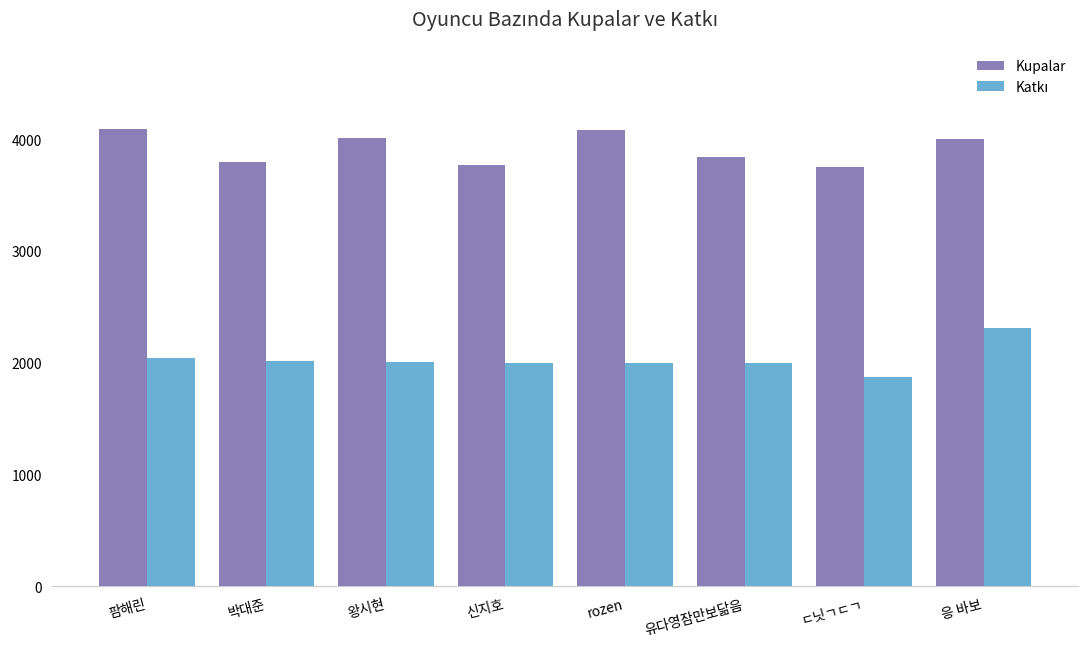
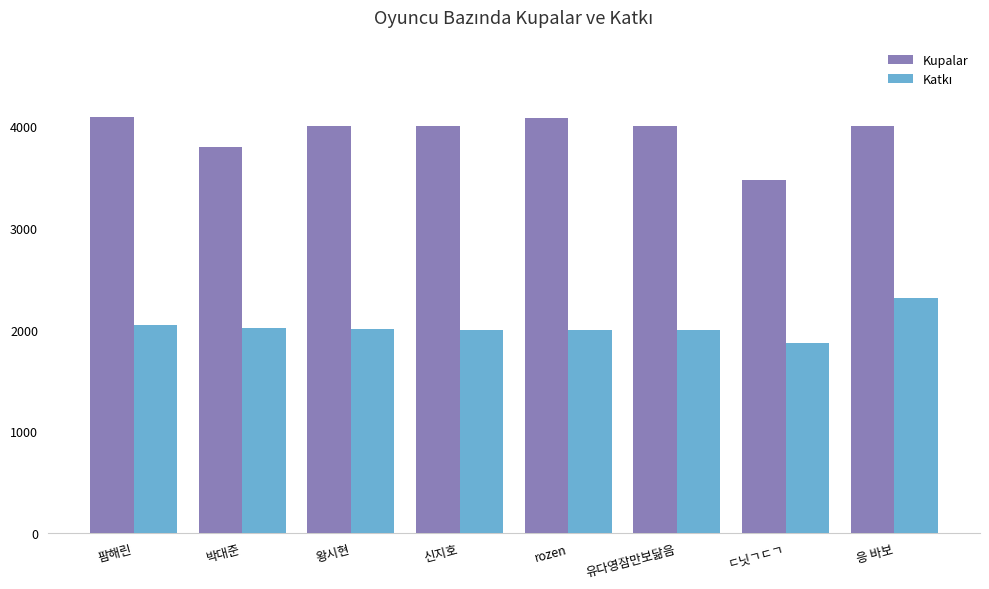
  {
    "Kupalar": {
      "팜해린": 4090,
      "박대준": 3790,
      "왕시현": 4010,
-     "신지호": 3770,
+     "신지호": 4000,
      "rozen": 4080,
-     "유다영잠만보닮음": 3840,
-     "ㄷ닛ㄱㄷㄱ": 3750,
+     "유다영잠만보닮음": 4000,
+     "ㄷ닛ㄱㄷㄱ": 3480,
      "응 바보": 4000
    },
    "Katkı": {
      "팜해린": 2040,
      "박대준": 2010,
      "왕시현": 2000,
      "신지호": 2000,
      "rozen": 2000,
      "유다영잠만보닮음": 2000,
      "ㄷ닛ㄱㄷㄱ": 1870,
      "응 바보": 2310
    }
  }
